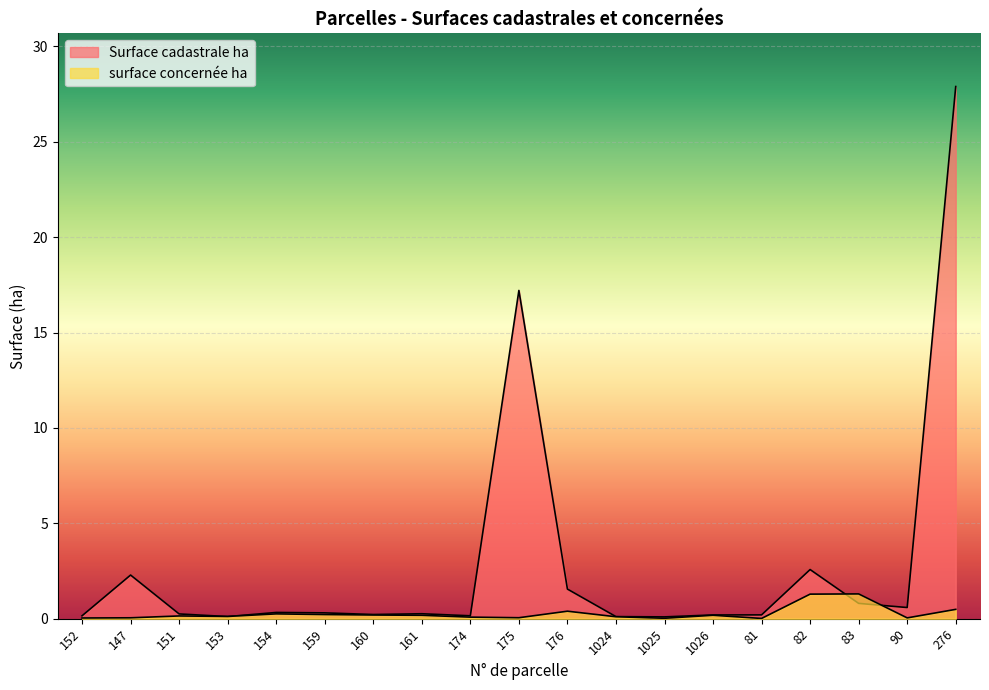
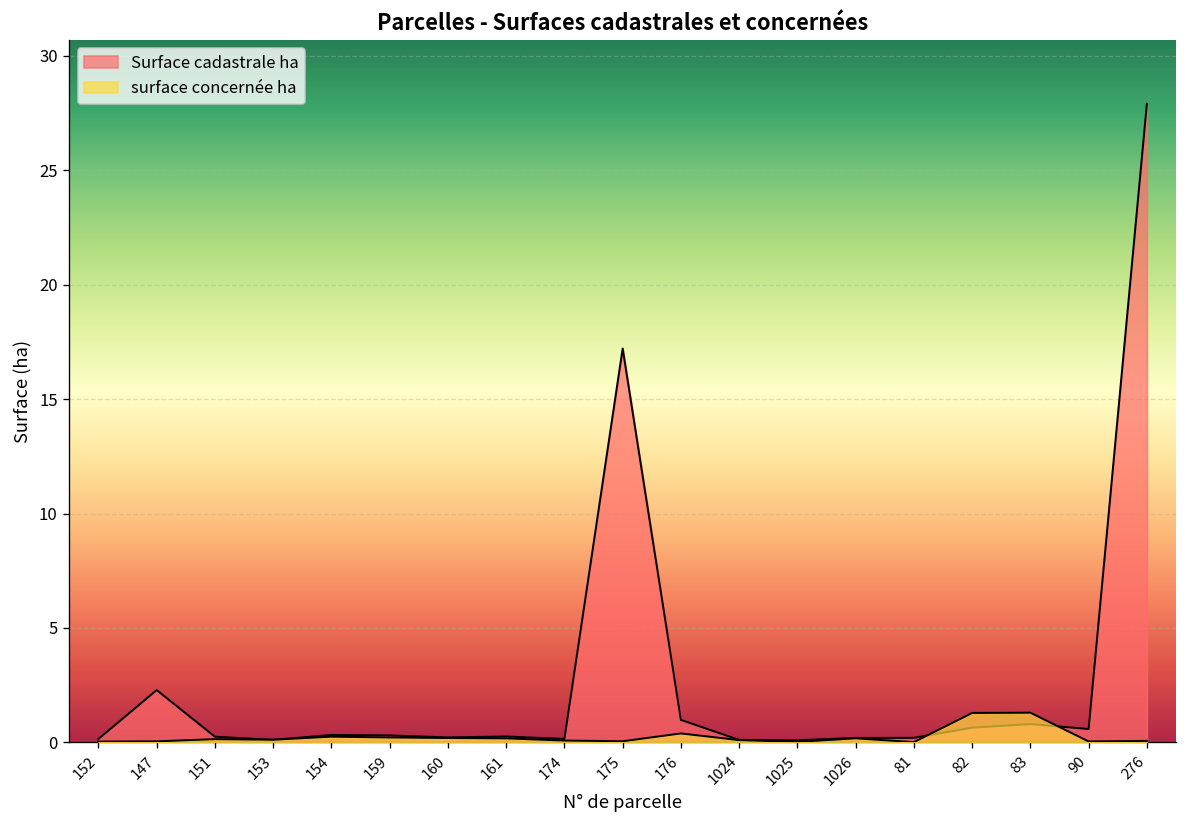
  {
    "Surface cadastrale ha": {
      "147": 2.3,
      "175": 17.2,
-     "176": 1.6,
+     "176": 1.0,
      "81": 0.2,
-     "82": 2.6,
+     "82": 0.6,
      "83": 0.8,
      "90": 0.6,
      "276": 27.9
    },
    "surface concernée ha": {
      "147": 0.0,
      "175": 0.1,
      "176": 0.4,
      "81": 0.0,
      "82": 1.3,
      "83": 1.3,
      "90": 0.0,
-     "276": 0.5
+     "276": 0.1
    }
  }
